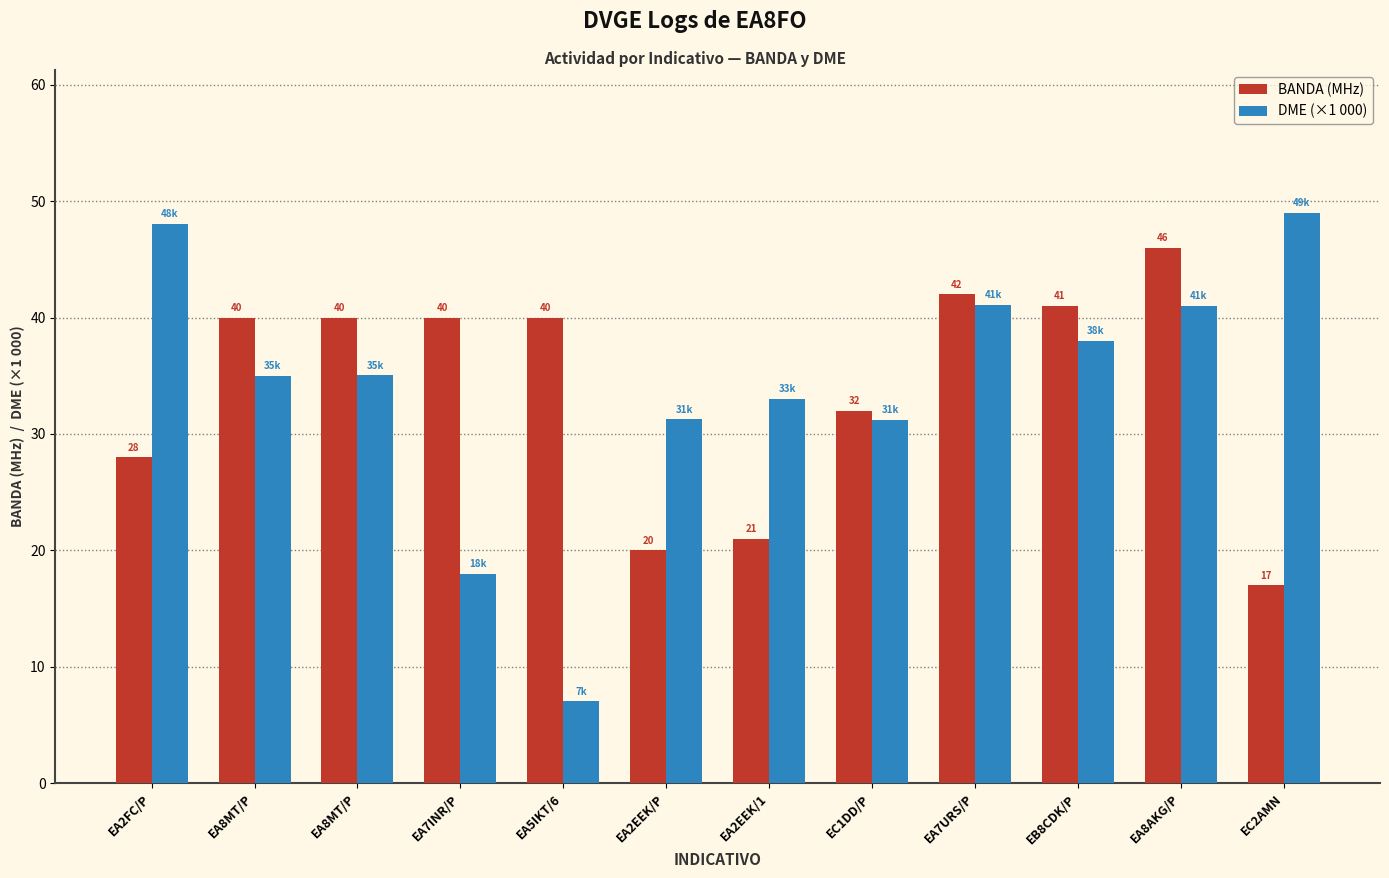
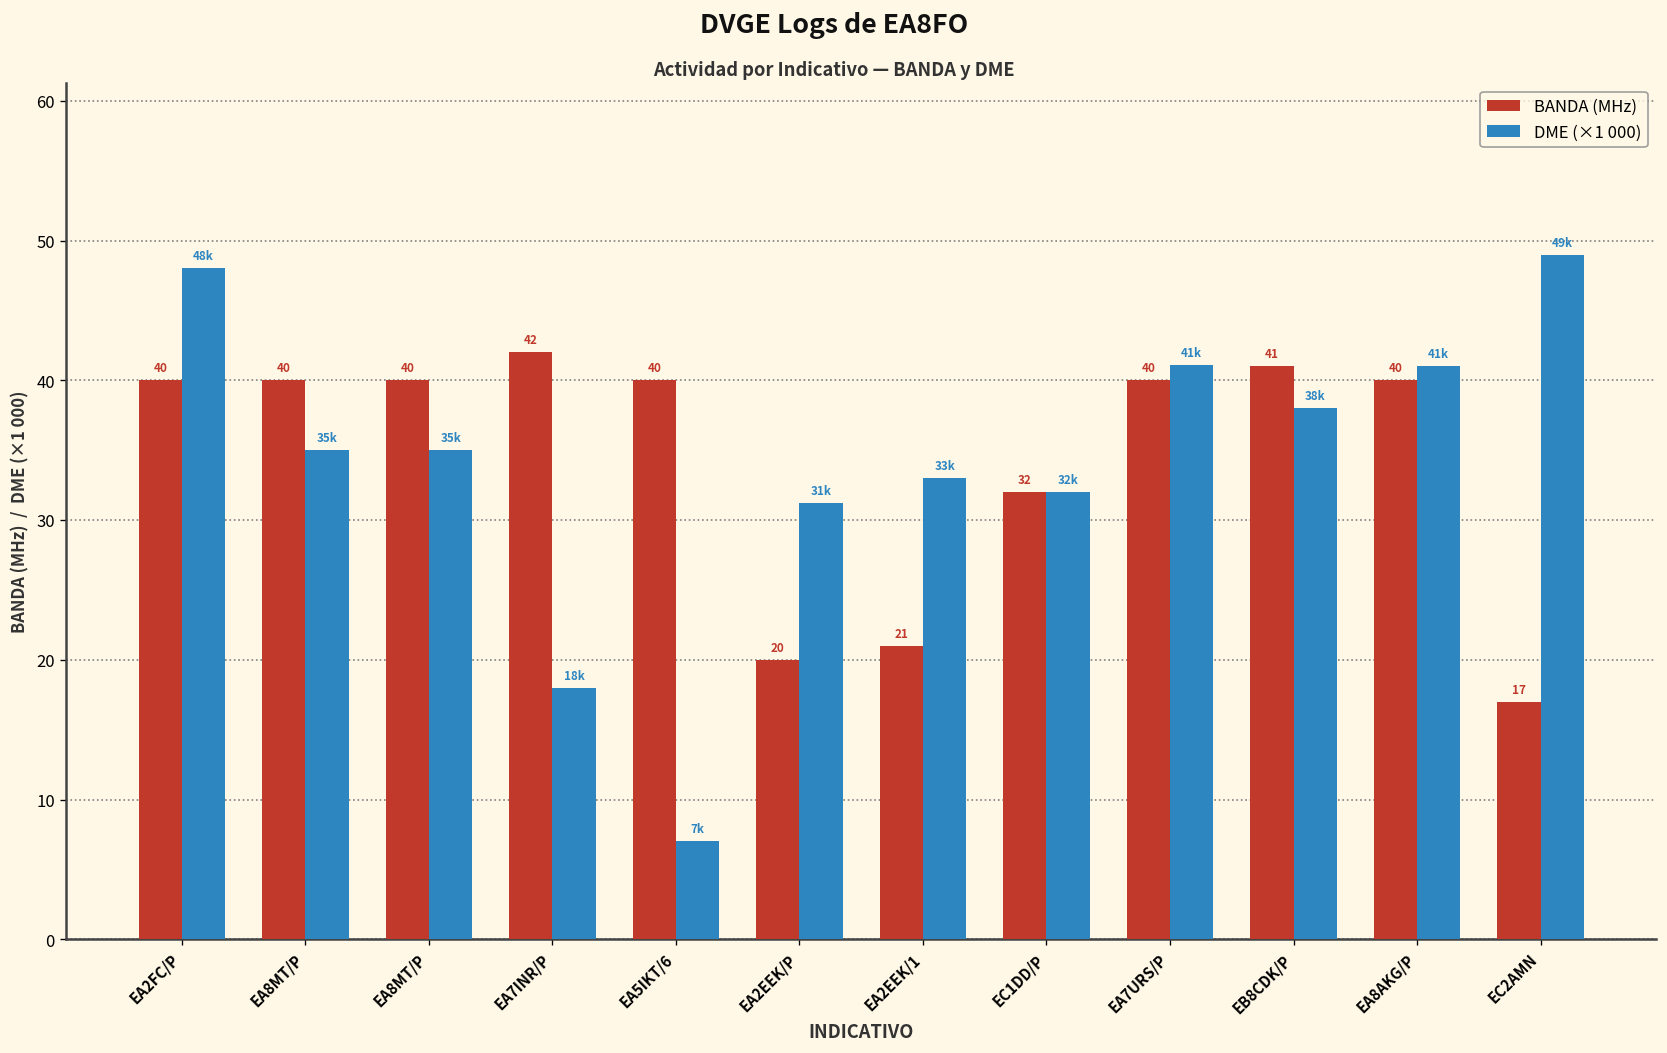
  {
    "BANDA (MHz)": {
-     "EA2FC/P": "28",
-     "EA7INR/P": "40",
+     "EA2FC/P": "40",
+     "EA7INR/P": "42",
      "EA5IKT/6": "40",
      "EA2EEK/P": "20",
      "EA2EEK/1": "21",
      "EC1DD/P": "32",
-     "EA7URS/P": "42",
+     "EA7URS/P": "40",
      "EB8CDK/P": "41",
-     "EA8AKG/P": "46",
+     "EA8AKG/P": "40",
      "EC2AMN": "17"
    },
    "DME (×1 000)": {
      "EA2FC/P": "48k",
      "EA7INR/P": "18k",
      "EA5IKT/6": "7k",
      "EA2EEK/P": "31k",
      "EA2EEK/1": "33k",
-     "EC1DD/P": "31k",
+     "EC1DD/P": "32k",
      "EA7URS/P": "41k",
      "EB8CDK/P": "38k",
      "EA8AKG/P": "41k",
      "EC2AMN": "49k"
    }
  }
